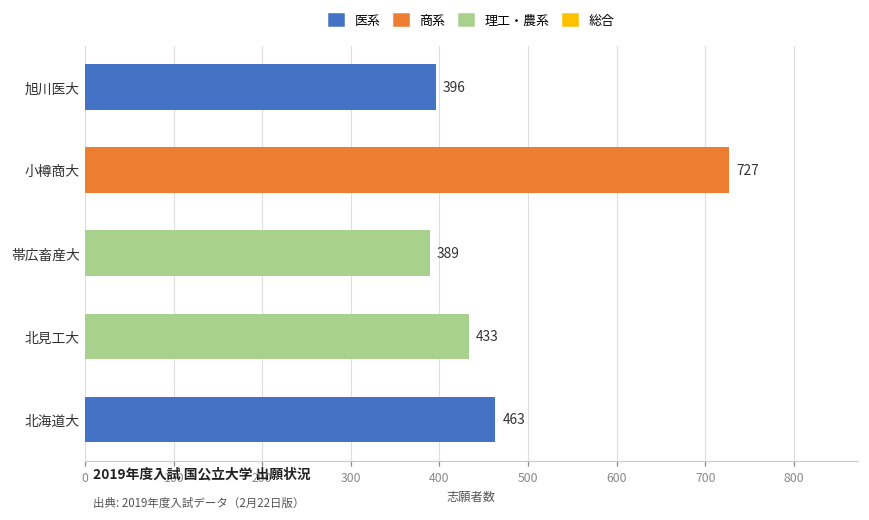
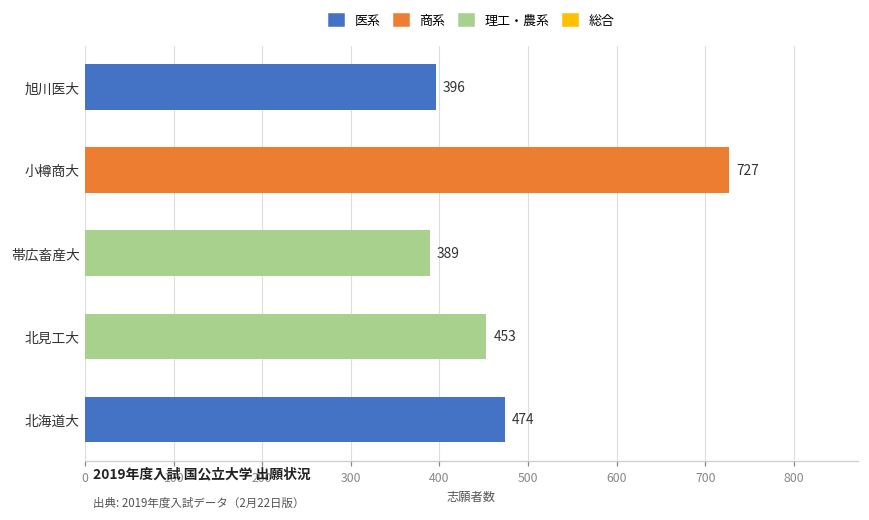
  {
    "旭川医大": 396,
    "小樽商大": 727,
    "帯広畜産大": 389,
-   "北見工大": 433,
-   "北海道大": 463
+   "北見工大": 453,
+   "北海道大": 474
  }
